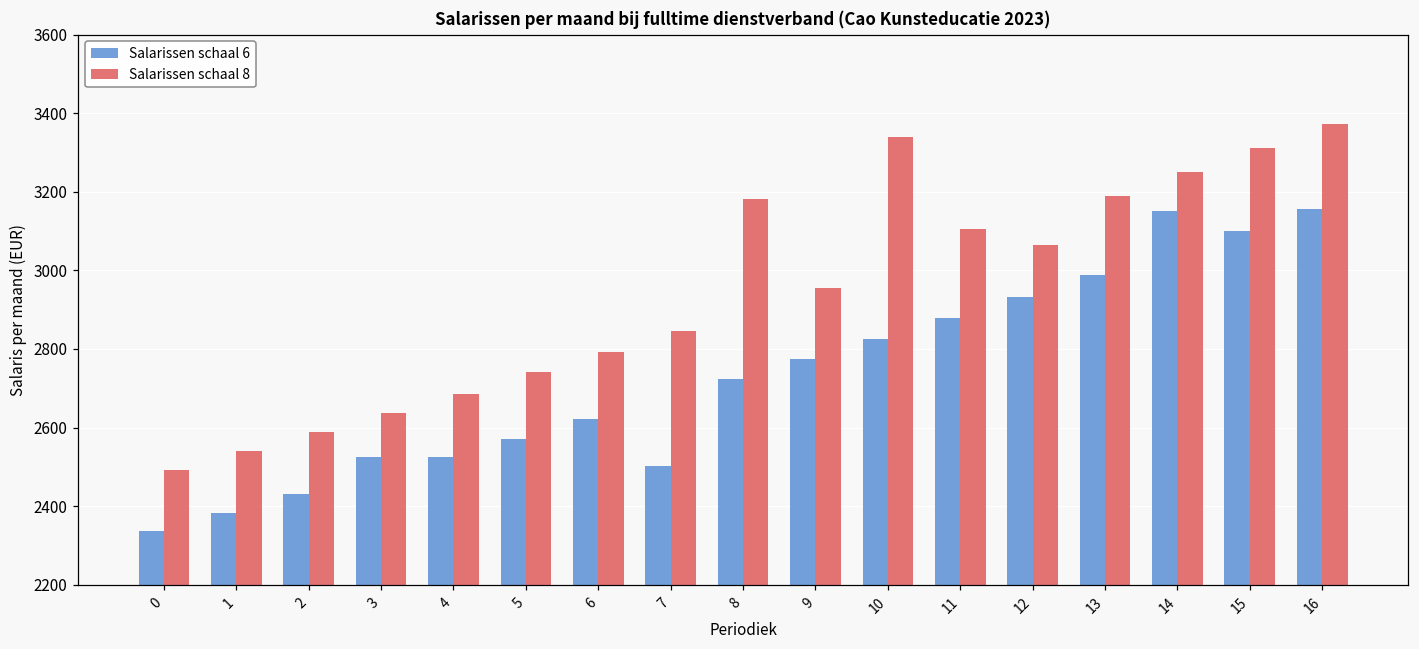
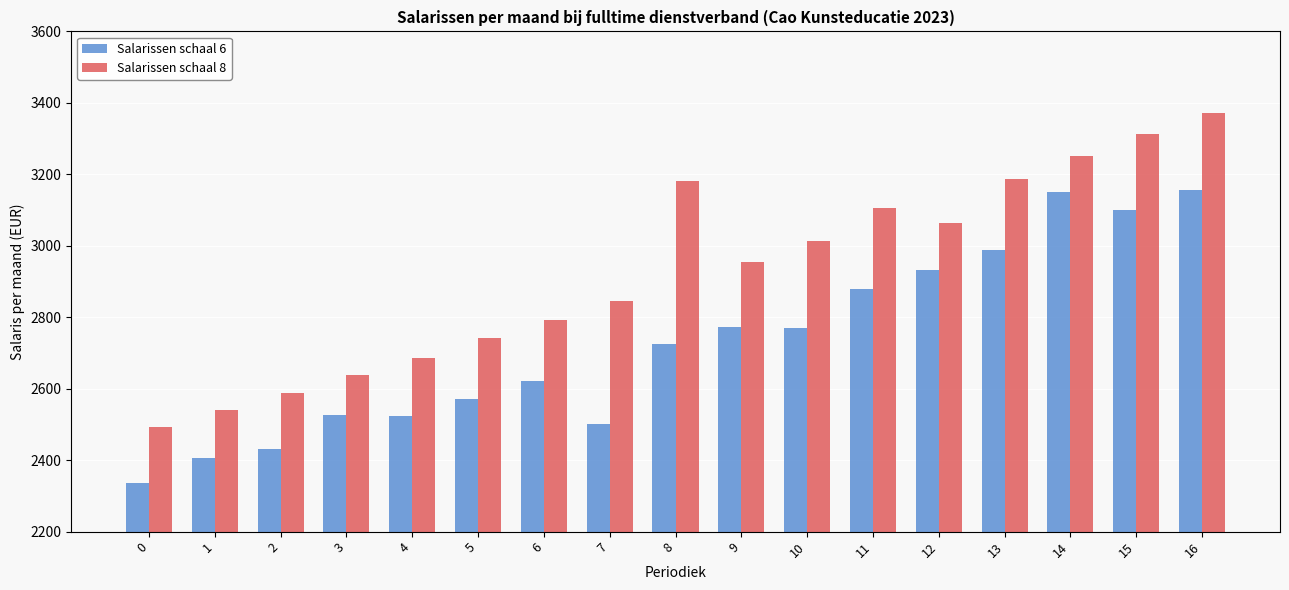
  {
    "Salarissen schaal 6": {
      "0": 2340,
-     "1": 2380,
+     "1": 2410,
      "2": 2430,
      "3": 2530,
      "4": 2530,
      "5": 2570,
      "6": 2620,
      "7": 2500,
      "8": 2720,
      "9": 2770,
-     "10": 2830,
+     "10": 2770,
      "11": 2880,
      "12": 2930,
      "13": 2990,
      "14": 3150,
      "15": 3100,
      "16": 3160
    },
    "Salarissen schaal 8": {
      "0": 2490,
      "1": 2540,
      "2": 2590,
      "3": 2640,
      "4": 2690,
      "5": 2740,
      "6": 2790,
      "7": 2850,
      "8": 3180,
      "9": 2960,
-     "10": 3340,
+     "10": 3010,
      "11": 3110,
      "12": 3070,
      "13": 3190,
      "14": 3250,
      "15": 3310,
      "16": 3370
    }
  }
